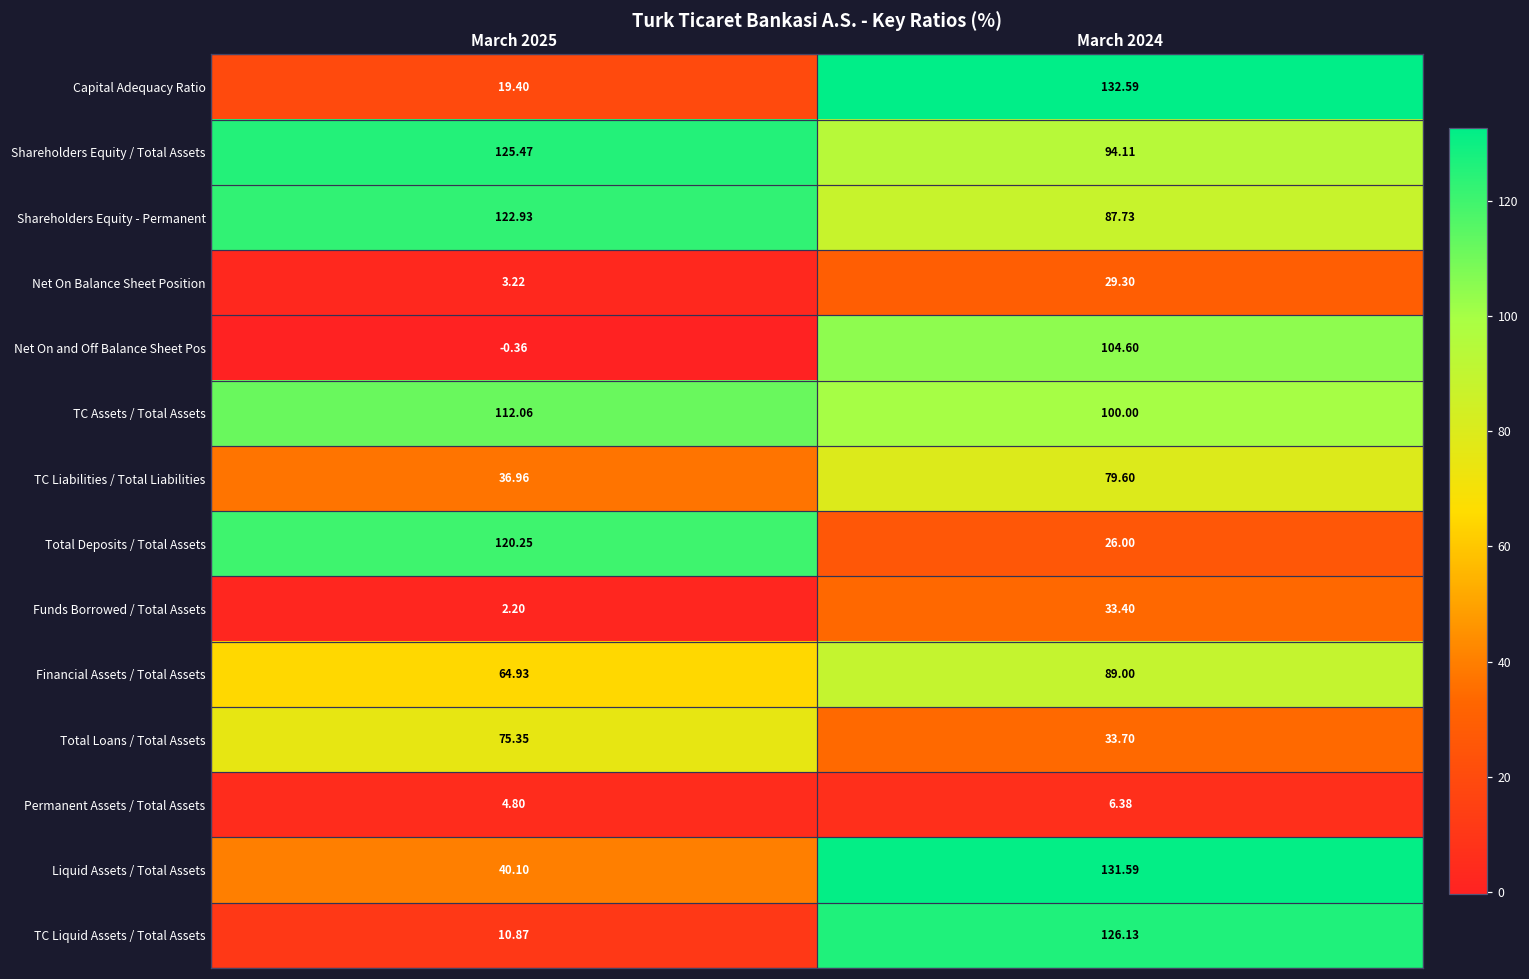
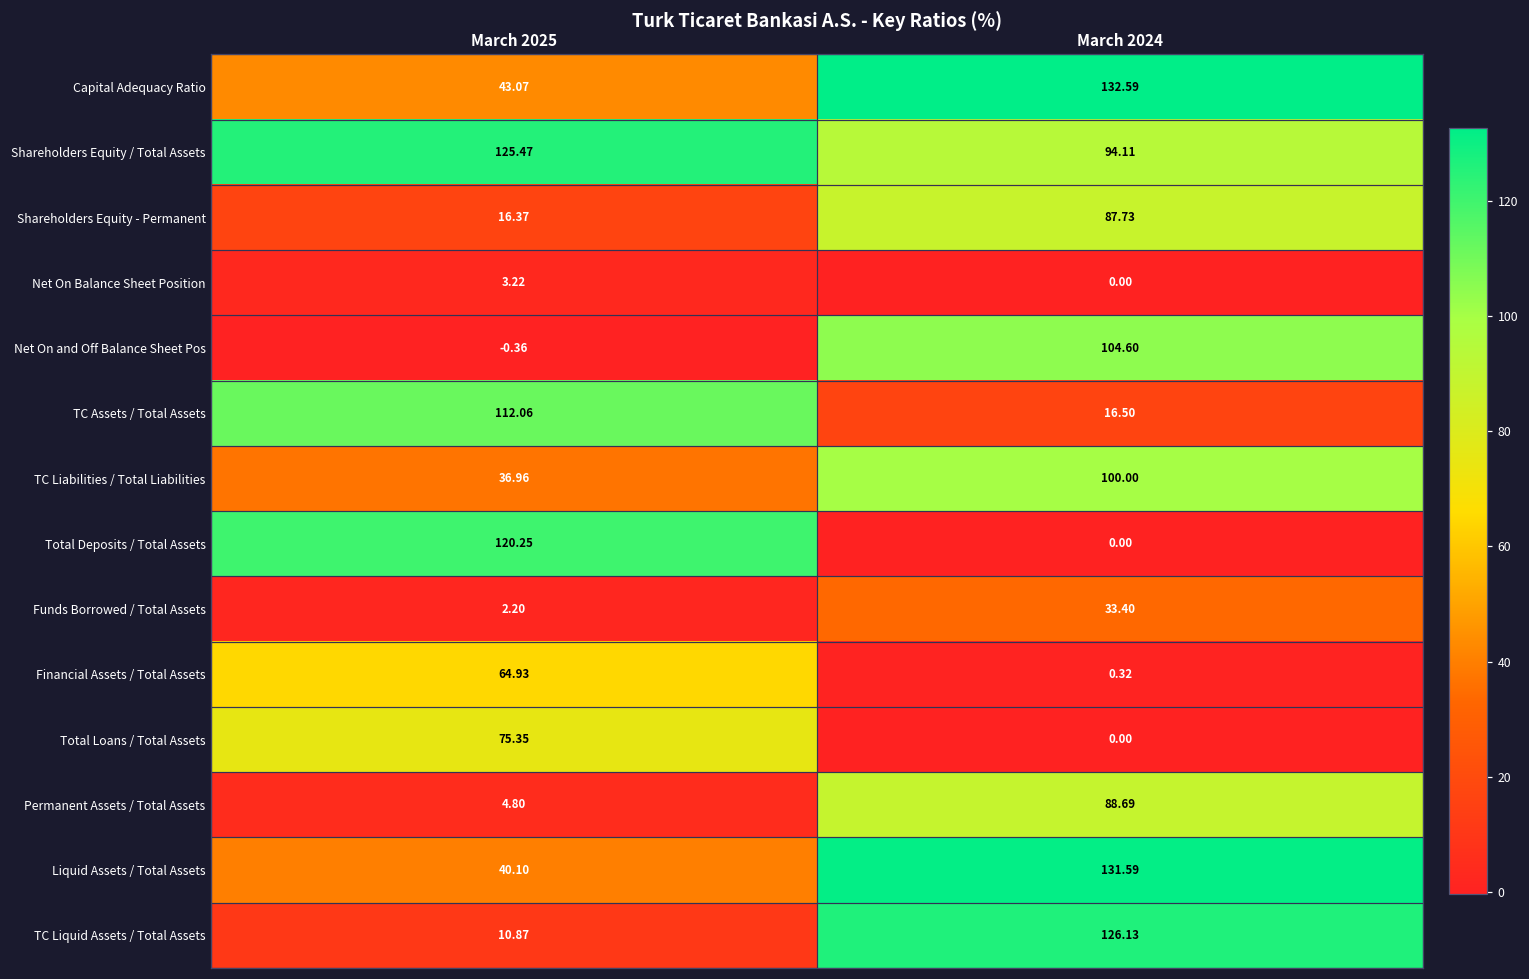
  {
    "Capital Adequacy Ratio": {
-     "March 2025": 19.40,
+     "March 2025": 43.07,
      "March 2024": 132.59
    },
    "Shareholders Equity / Total Assets": {
      "March 2025": 125.47,
      "March 2024": 94.11
    },
    "Shareholders Equity - Permanent": {
-     "March 2025": 122.93,
+     "March 2025": 16.37,
      "March 2024": 87.73
    },
    "Net On Balance Sheet Position": {
      "March 2025": 3.22,
-     "March 2024": 29.30
+     "March 2024": 0.00
    },
    "Net On and Off Balance Sheet Pos": {
      "March 2025": -0.36,
      "March 2024": 104.60
    },
    "TC Assets / Total Assets": {
      "March 2025": 112.06,
-     "March 2024": 100.00
+     "March 2024": 16.50
    },
    "TC Liabilities / Total Liabilities": {
      "March 2025": 36.96,
-     "March 2024": 79.60
+     "March 2024": 100.00
    },
    "Total Deposits / Total Assets": {
      "March 2025": 120.25,
-     "March 2024": 26.00
+     "March 2024": 0.00
    },
    "Funds Borrowed / Total Assets": {
      "March 2025": 2.20,
      "March 2024": 33.40
    },
    "Financial Assets / Total Assets": {
      "March 2025": 64.93,
-     "March 2024": 89.00
+     "March 2024": 0.32
    },
    "Total Loans / Total Assets": {
      "March 2025": 75.35,
-     "March 2024": 33.70
+     "March 2024": 0.00
    },
    "Permanent Assets / Total Assets": {
      "March 2025": 4.80,
-     "March 2024": 6.38
+     "March 2024": 88.69
    },
    "Liquid Assets / Total Assets": {
      "March 2025": 40.10,
      "March 2024": 131.59
    },
    "TC Liquid Assets / Total Assets": {
      "March 2025": 10.87,
      "March 2024": 126.13
    }
  }
